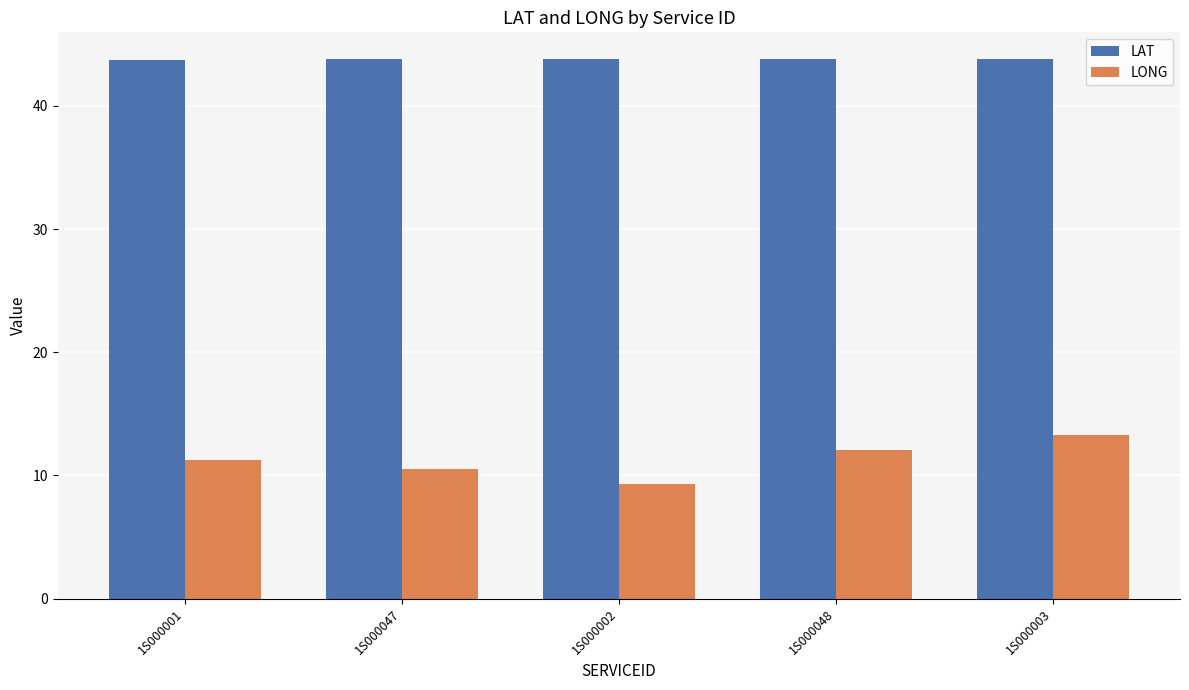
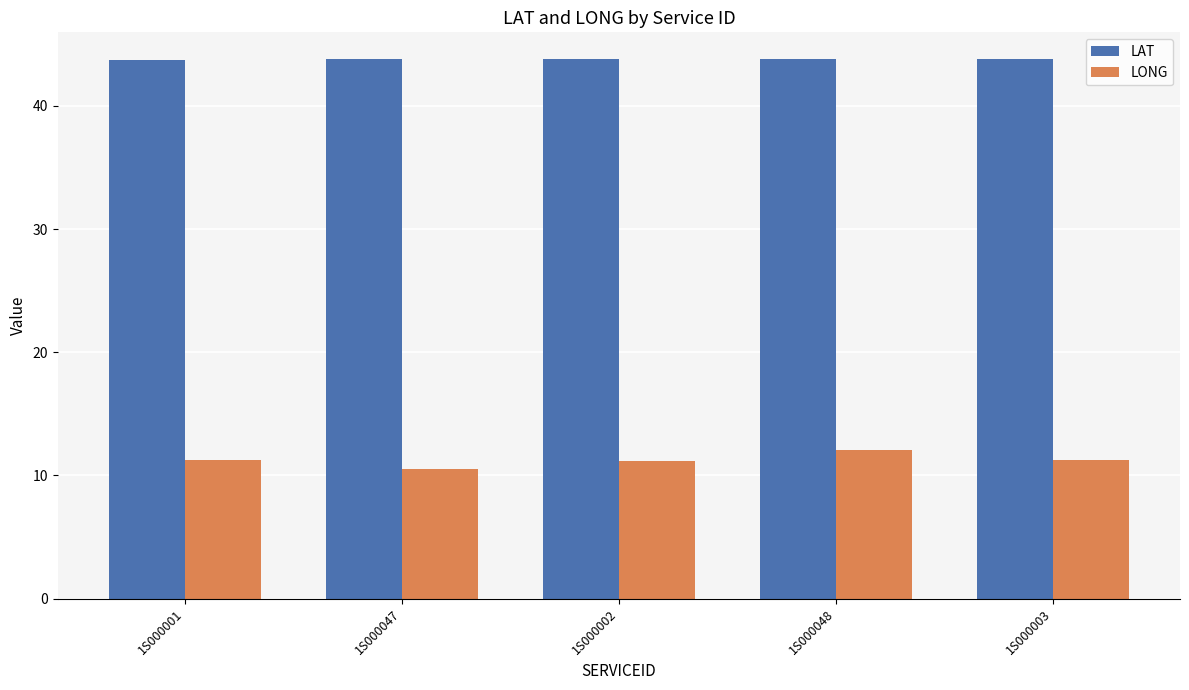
  {
    "LAT": {
      "1S000001": 43.7,
      "1S000047": 43.8,
      "1S000002": 43.8,
      "1S000048": 43.8,
      "1S000003": 43.8
    },
    "LONG": {
      "1S000001": 11.3,
      "1S000047": 10.5,
-     "1S000002": 9.3,
+     "1S000002": 11.2,
      "1S000048": 12.1,
-     "1S000003": 13.3
+     "1S000003": 11.3
    }
  }
